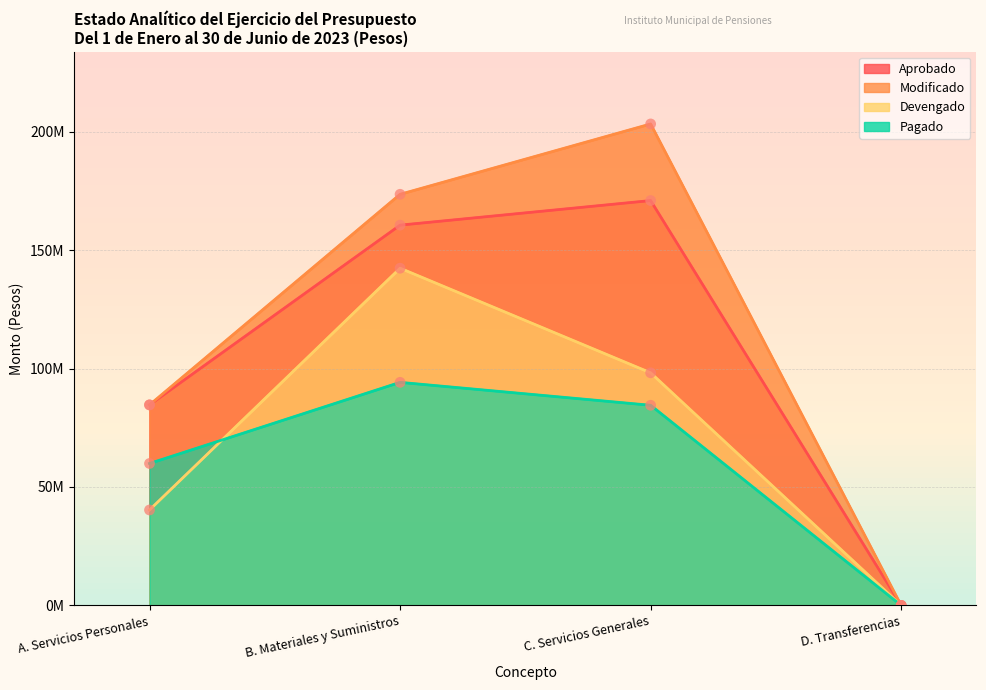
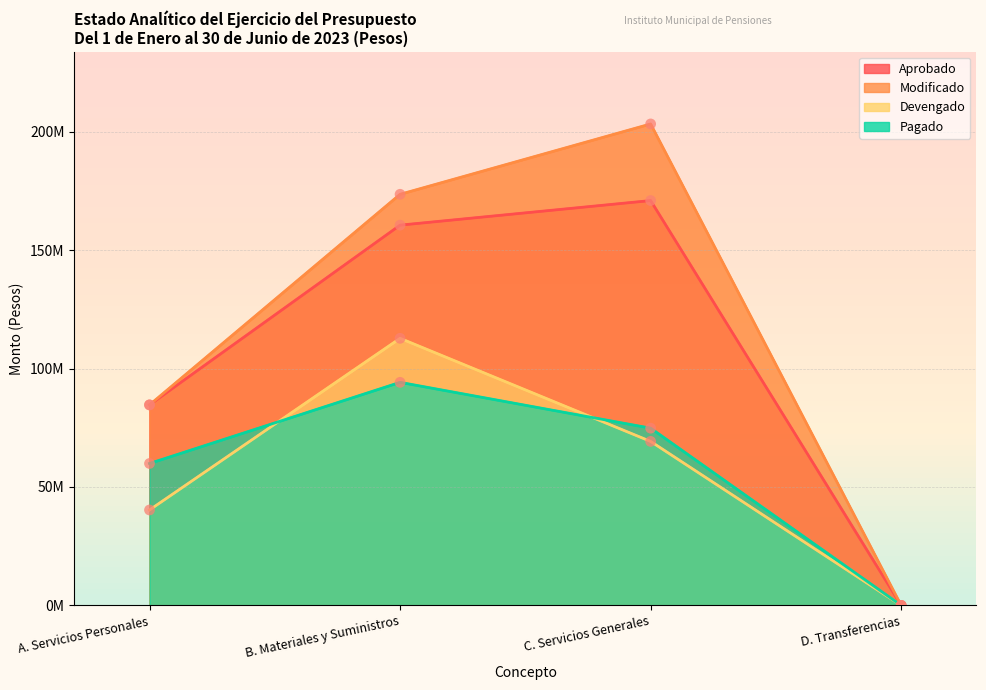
  {
    "Devengado": {
      "A. Servicios Personales": 40000000,
-     "B. Materiales y Suministros": 142000000,
-     "C. Servicios Generales": 98000000
+     "B. Materiales y Suministros": 113000000,
+     "C. Servicios Generales": 69000000
    },
    "Pagado": {
      "A. Servicios Personales": 60000000,
      "B. Materiales y Suministros": 94000000,
-     "C. Servicios Generales": 84000000
+     "C. Servicios Generales": 75000000
    }
  }
